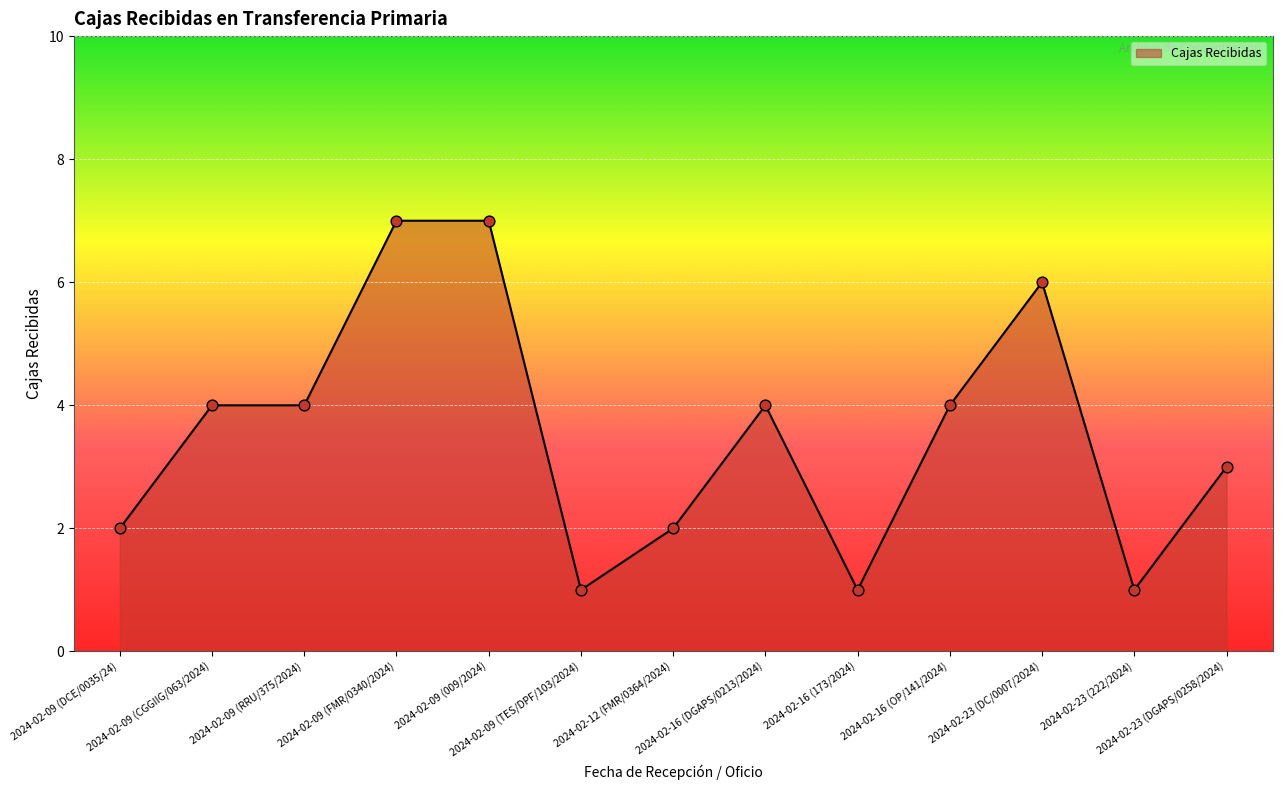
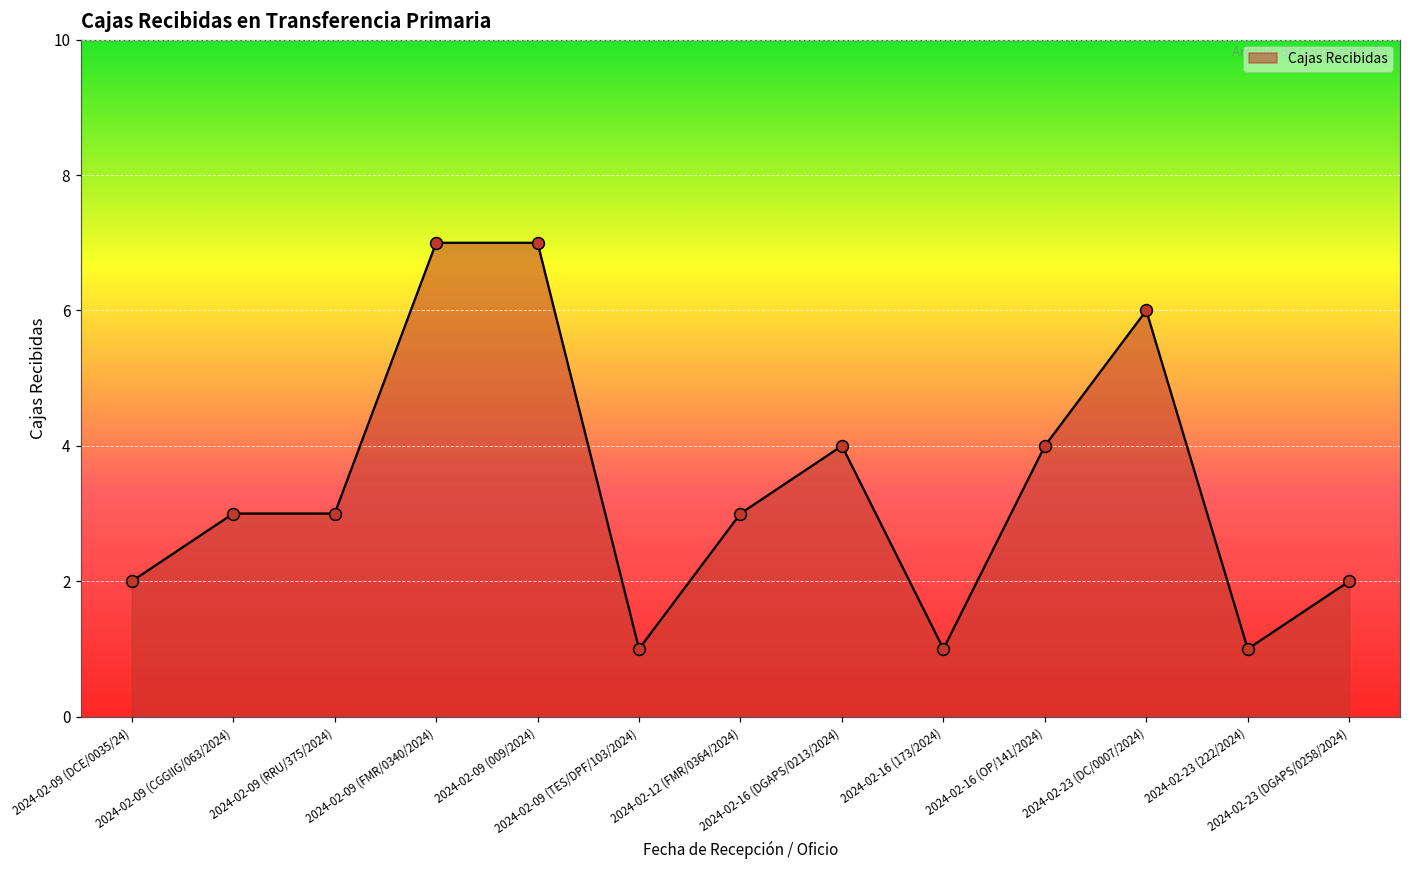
  {
    "2024-02-09 (DCE/0035/24)": 2,
-   "2024-02-09 (CGGIIG/063/2024)": 4,
-   "2024-02-09 (RRU/375/2024)": 4,
+   "2024-02-09 (CGGIIG/063/2024)": 3,
+   "2024-02-09 (RRU/375/2024)": 3,
    "2024-02-09 (FMR/0340/2024)": 7,
    "2024-02-09 (009/2024)": 7,
    "2024-02-09 (TES/DPF/103/2024)": 1,
-   "2024-02-12 (FMR/0364/2024)": 2,
+   "2024-02-12 (FMR/0364/2024)": 3,
    "2024-02-16 (DGAPS/0213/2024)": 4,
    "2024-02-16 (173/2024)": 1,
    "2024-02-16 (OP/141/2024)": 4,
    "2024-02-23 (DC/0007/2024)": 6,
    "2024-02-23 (222/2024)": 1,
-   "2024-02-23 (DGAPS/0258/2024)": 3
+   "2024-02-23 (DGAPS/0258/2024)": 2
  }
